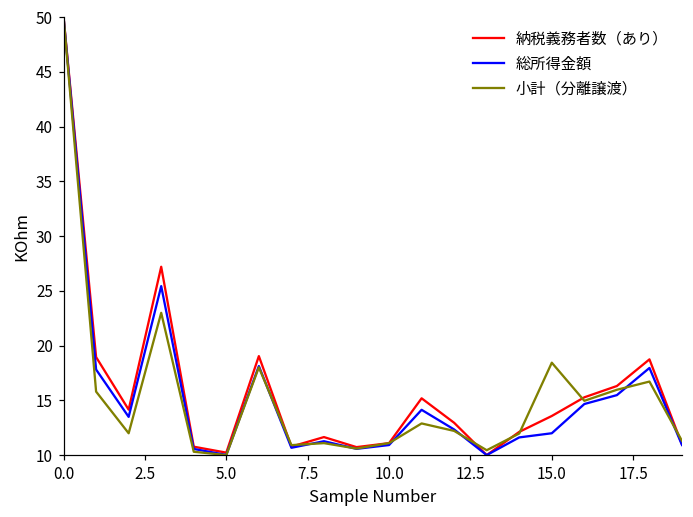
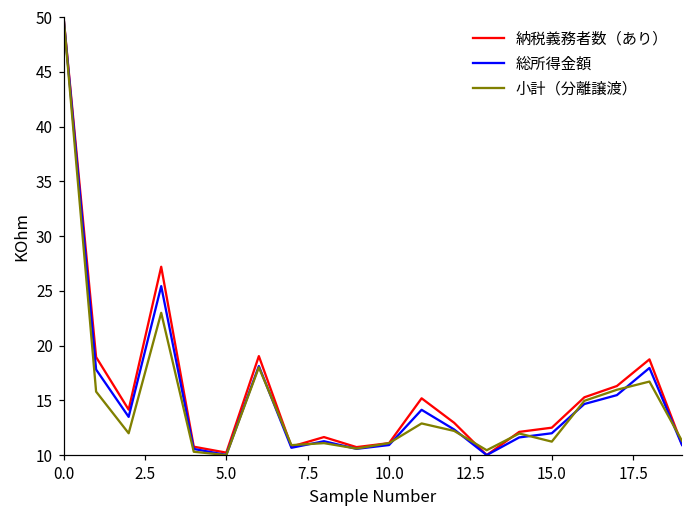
  {
    "納税義務者数（あり）": {
-     "15.0": 14
+     "15.0": 13
    },
    "総所得金額": {
      "15.0": 12
    },
    "小計（分離譲渡）": {
-     "15.0": 18
+     "15.0": 11
    }
  }
